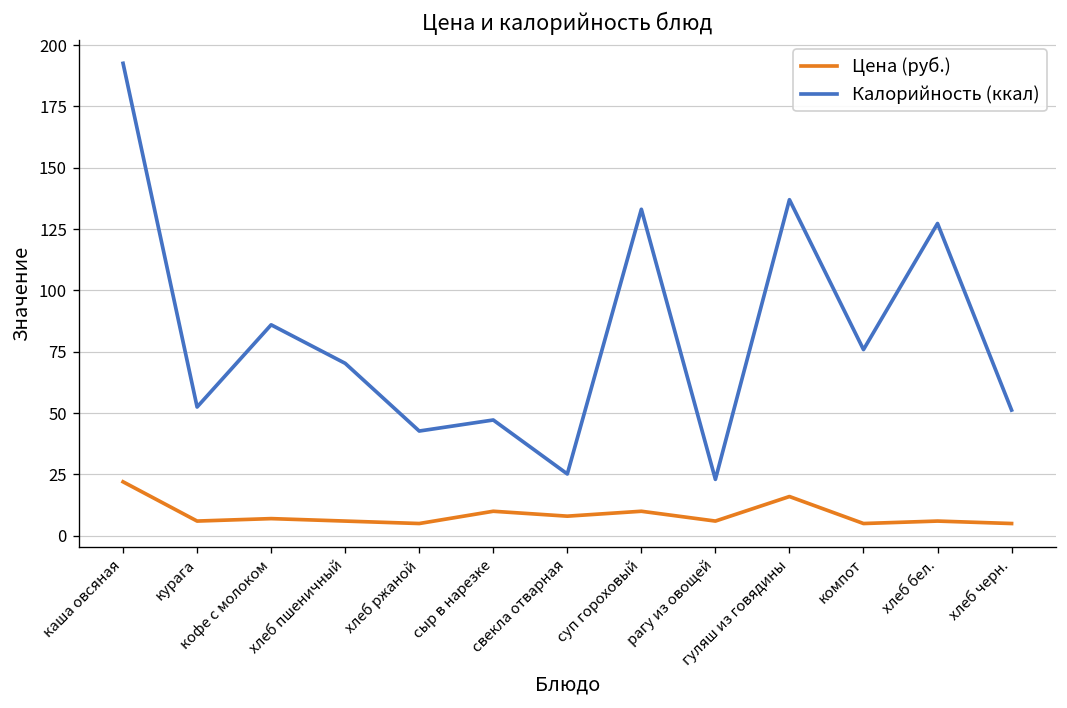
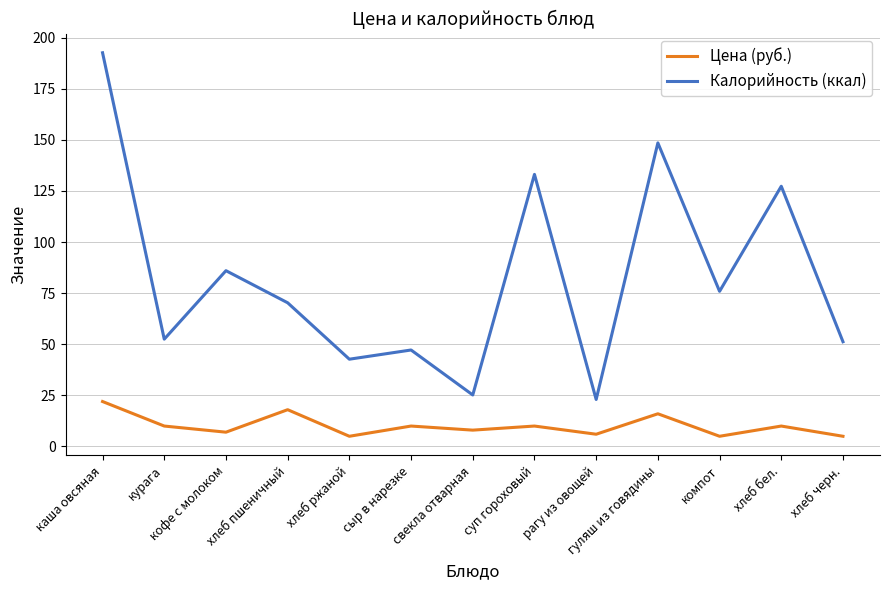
  {
    "Цена (руб.)": {
      "каша овсяная": 22,
-     "курага": 6,
+     "курага": 10,
      "кофе с молоком": 7,
-     "хлеб пшеничный": 6,
+     "хлеб пшеничный": 18,
      "хлеб ржаной": 5,
      "сыр в нарезке": 10,
      "свекла отварная": 8,
      "суп гороховый": 10,
      "рагу из овощей": 6,
      "гуляш из говядины": 16,
      "компот": 5,
-     "хлеб бел.": 6,
+     "хлеб бел.": 10,
      "хлеб черн.": 5
    },
    "Калорийность (ккал)": {
      "каша овсяная": 193,
      "курага": 53,
      "кофе с молоком": 86,
      "хлеб пшеничный": 70,
      "хлеб ржаной": 43,
      "сыр в нарезке": 47,
      "свекла отварная": 25,
      "суп гороховый": 133,
      "рагу из овощей": 23,
-     "гуляш из говядины": 137,
+     "гуляш из говядины": 149,
      "компот": 76,
      "хлеб бел.": 127,
      "хлеб черн.": 51
    }
  }
